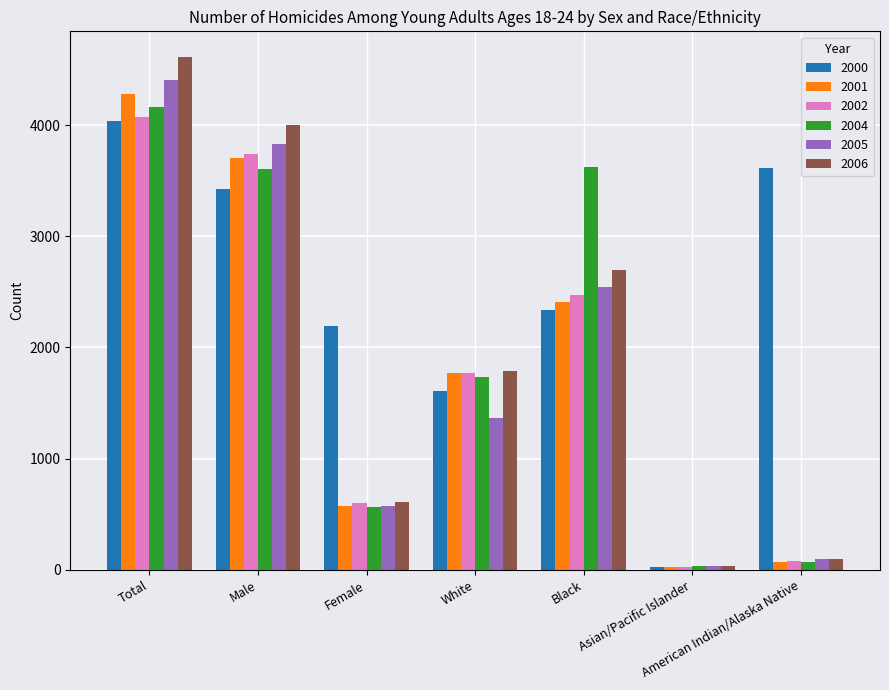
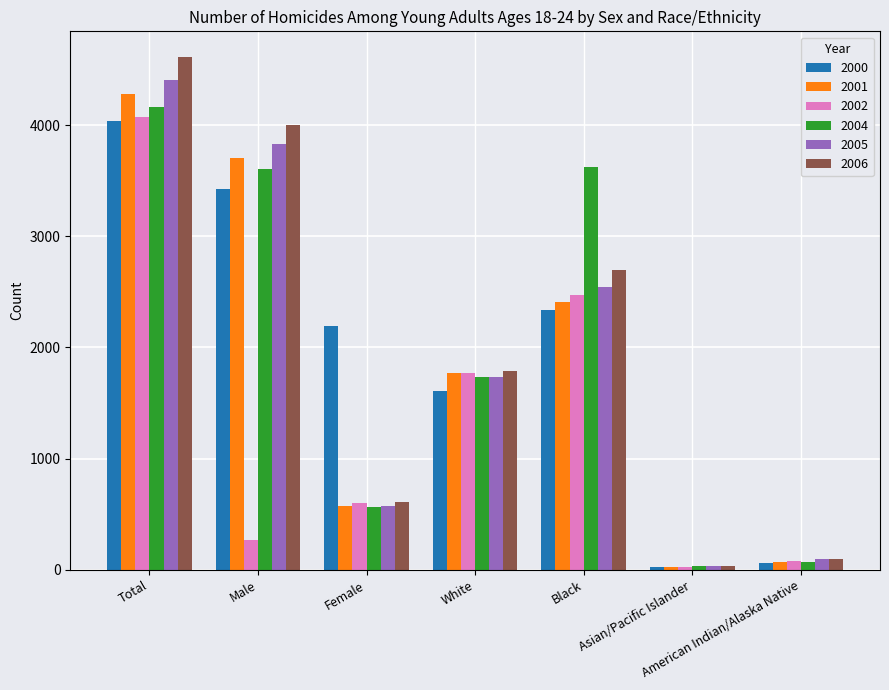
  {
    "2000": {
      "Total": 4040,
      "Male": 3420,
      "Female": 2200,
      "White": 1610,
      "Black": 2340,
      "Asian/Pacific Islander": 20,
-     "American Indian/Alaska Native": 3620
+     "American Indian/Alaska Native": 60
    },
    "2001": {
      "Total": 4280,
      "Male": 3710,
      "Female": 570,
      "White": 1770,
      "Black": 2410,
      "American Indian/Alaska Native": 70
    },
    "2002": {
      "Total": 4070,
-     "Male": 3740,
+     "Male": 260,
      "Female": 600,
      "White": 1770,
      "Black": 2480,
      "Asian/Pacific Islander": 20,
      "American Indian/Alaska Native": 80
    },
    "2004": {
      "Total": 4160,
      "Male": 3600,
      "Female": 560,
      "White": 1730,
      "Black": 3630,
      "Asian/Pacific Islander": 40,
      "American Indian/Alaska Native": 70
    },
    "2005": {
      "Total": 4410,
      "Male": 3830,
      "Female": 580,
-     "White": 1360,
+     "White": 1730,
      "Black": 2550,
      "Asian/Pacific Islander": 30,
      "American Indian/Alaska Native": 90
    },
    "2006": {
      "Total": 4610,
      "Male": 4000,
      "Female": 610,
      "White": 1790,
      "Black": 2700,
      "Asian/Pacific Islander": 30,
      "American Indian/Alaska Native": 90
    }
  }
